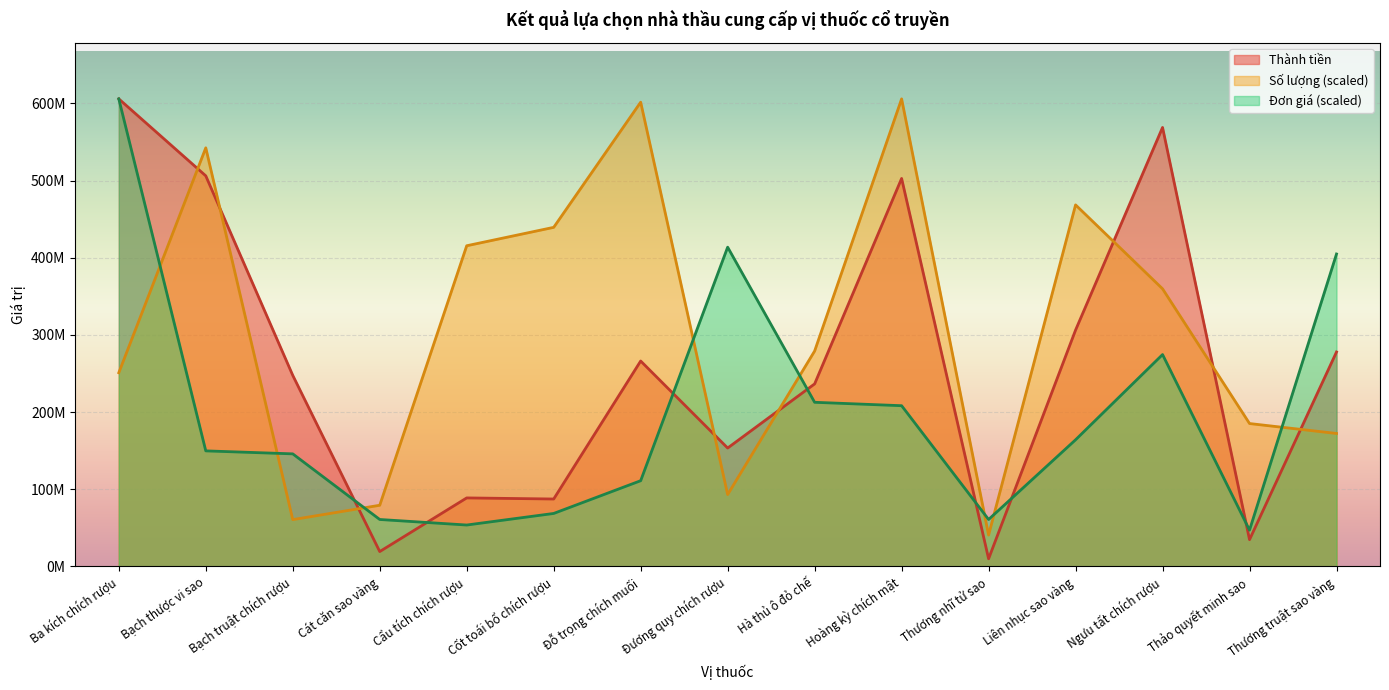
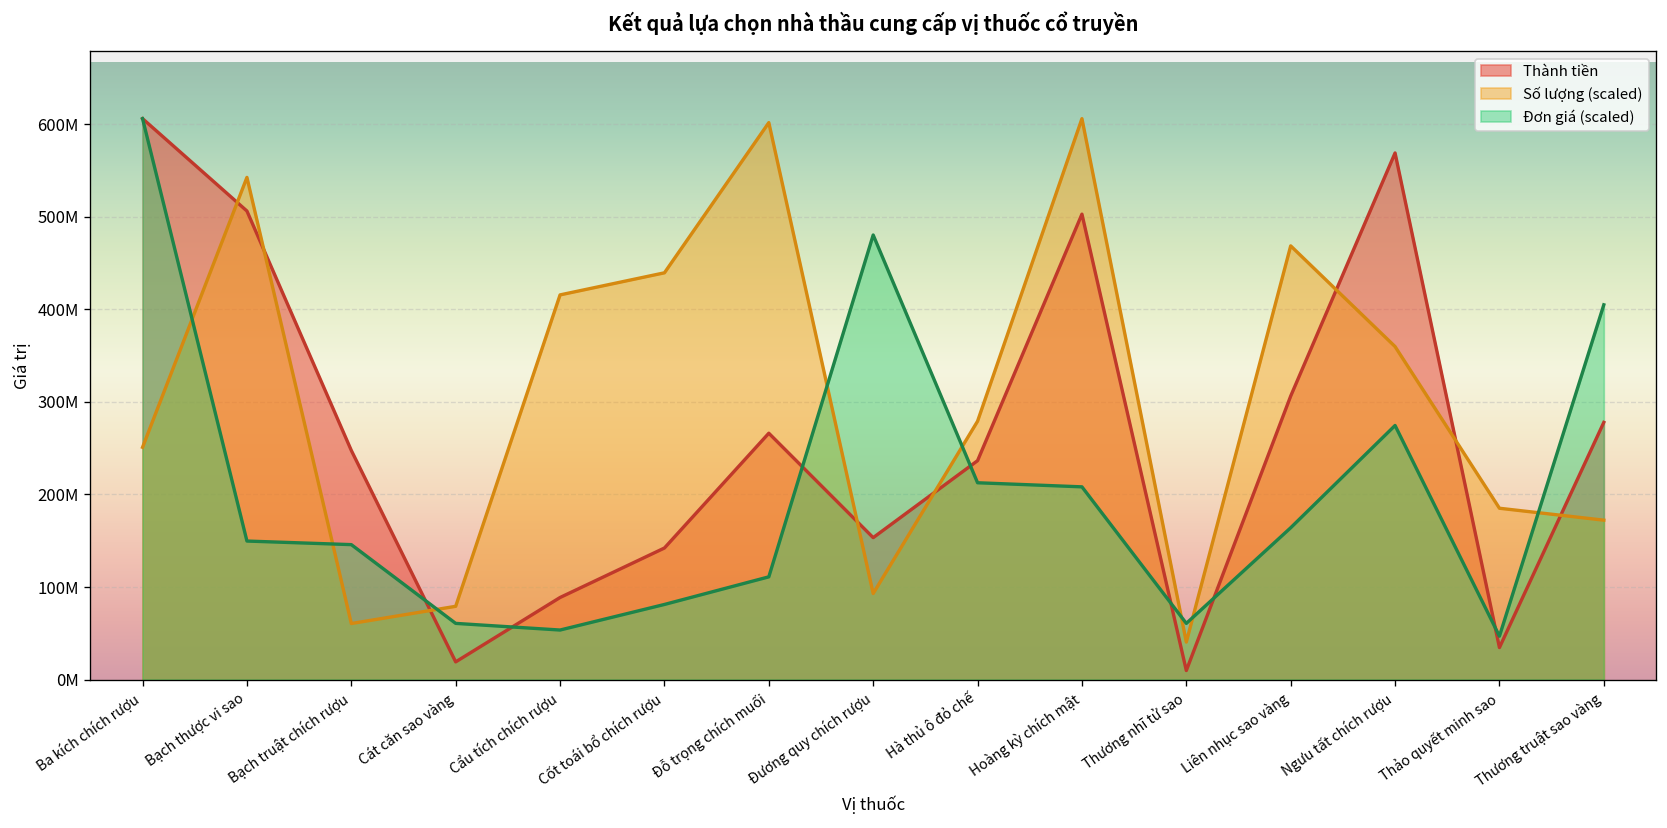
  {
    "Thành tiền": {
      "Bạch thược vi sao": 510000000,
      "Bạch truật chích rượu": 250000000,
      "Cát căn sao vàng": 20000000,
      "Cẩu tích chích rượu": 90000000,
-     "Cốt toái bổ chích rượu": 90000000,
+     "Cốt toái bổ chích rượu": 140000000,
      "Đỗ trọng chích muối": 270000000,
      "Đương quy chích rượu": 150000000,
      "Hà thủ ô đỏ chế": 240000000,
      "Hoàng kỳ chích mật": 500000000,
      "Thương nhĩ tử sao": 10000000,
      "Liên nhục sao vàng": 310000000,
      "Ngưu tất chích rượu": 570000000,
      "Thảo quyết minh sao": 30000000,
      "Thương truật sao vàng": 280000000
    },
    "Số lượng (scaled)": {
      "Ba kích chích rượu": 250000000,
      "Bạch thược vi sao": 540000000,
      "Bạch truật chích rượu": 60000000,
      "Cát căn sao vàng": 80000000,
      "Cẩu tích chích rượu": 420000000,
      "Cốt toái bổ chích rượu": 440000000,
      "Đỗ trọng chích muối": 600000000,
      "Đương quy chích rượu": 90000000,
      "Hà thủ ô đỏ chế": 280000000,
      "Hoàng kỳ chích mật": 610000000,
      "Thương nhĩ tử sao": 40000000,
      "Liên nhục sao vàng": 470000000,
      "Ngưu tất chích rượu": 360000000,
      "Thảo quyết minh sao": 190000000,
      "Thương truật sao vàng": 170000000
    },
    "Đơn giá (scaled)": {
      "Bạch thược vi sao": 150000000,
      "Bạch truật chích rượu": 150000000,
      "Cát căn sao vàng": 60000000,
      "Cẩu tích chích rượu": 50000000,
-     "Cốt toái bổ chích rượu": 70000000,
+     "Cốt toái bổ chích rượu": 80000000,
      "Đỗ trọng chích muối": 110000000,
-     "Đương quy chích rượu": 410000000,
+     "Đương quy chích rượu": 480000000,
      "Hà thủ ô đỏ chế": 210000000,
      "Hoàng kỳ chích mật": 210000000,
      "Thương nhĩ tử sao": 60000000,
      "Liên nhục sao vàng": 160000000,
      "Ngưu tất chích rượu": 270000000,
      "Thảo quyết minh sao": 50000000,
      "Thương truật sao vàng": 400000000
    }
  }
